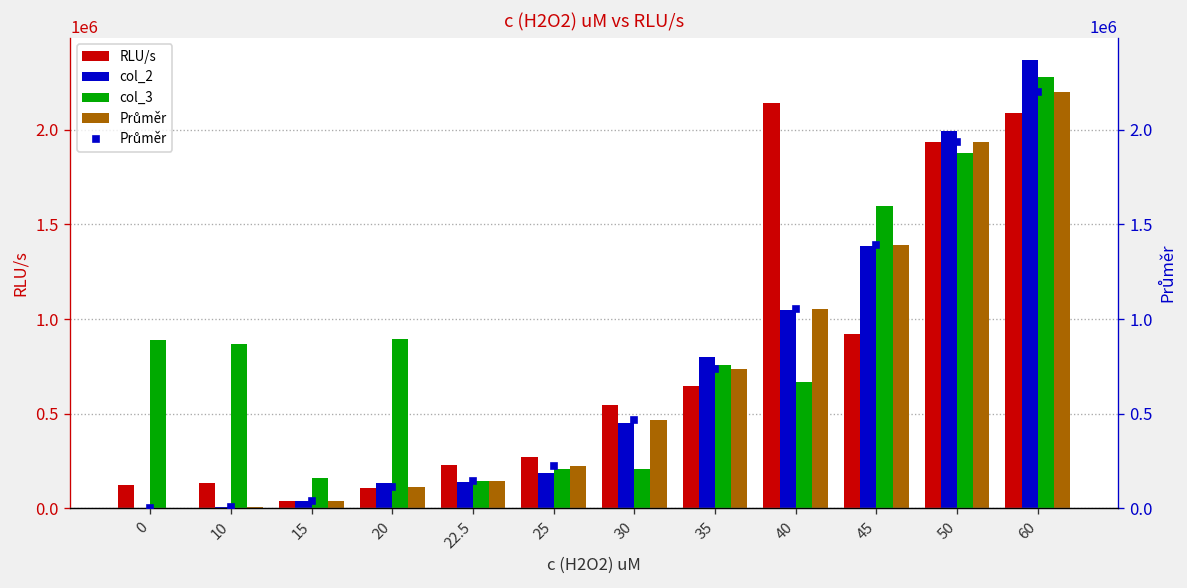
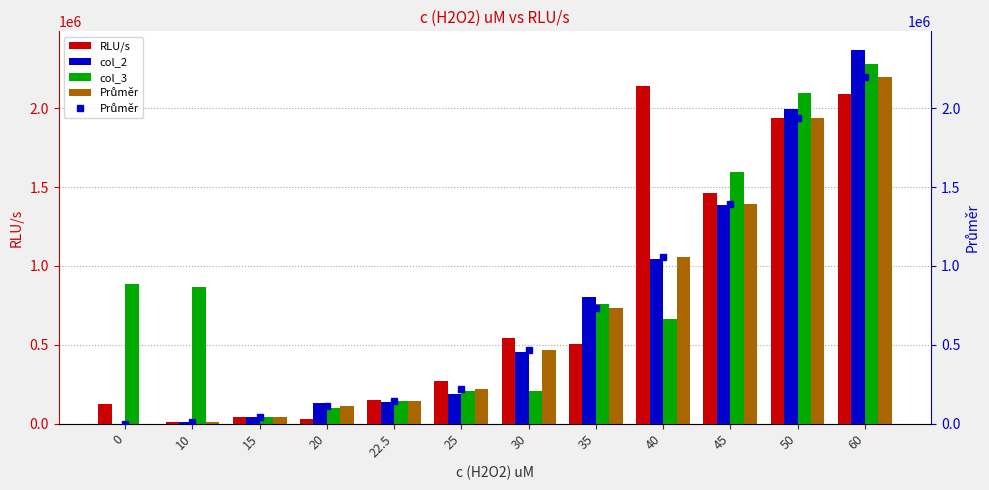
  {
    "RLU/s": {
      "0": 120000,
-     "10": 130000,
+     "10": 10000,
      "15": 40000,
-     "20": 110000,
-     "22.5": 230000,
+     "20": 30000,
+     "22.5": 150000,
      "25": 270000,
      "30": 540000,
-     "35": 650000,
+     "35": 500000,
      "40": 2140000,
-     "45": 920000,
+     "45": 1460000,
      "50": 1940000,
      "60": 2090000
    },
    "col_3": {
      "0": 890000,
      "10": 870000,
-     "15": 160000,
-     "20": 890000,
+     "15": 40000,
+     "20": 100000,
      "22.5": 140000,
      "25": 210000,
      "30": 210000,
      "35": 760000,
      "40": 670000,
      "45": 1600000,
-     "50": 1880000,
+     "50": 2100000,
      "60": 2280000
    }
  }
